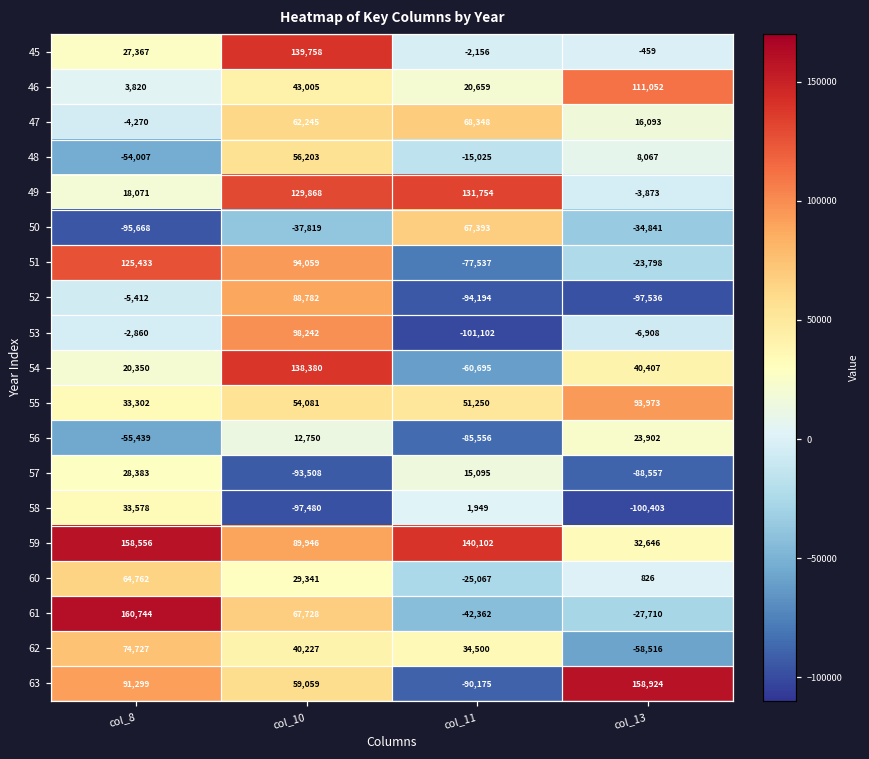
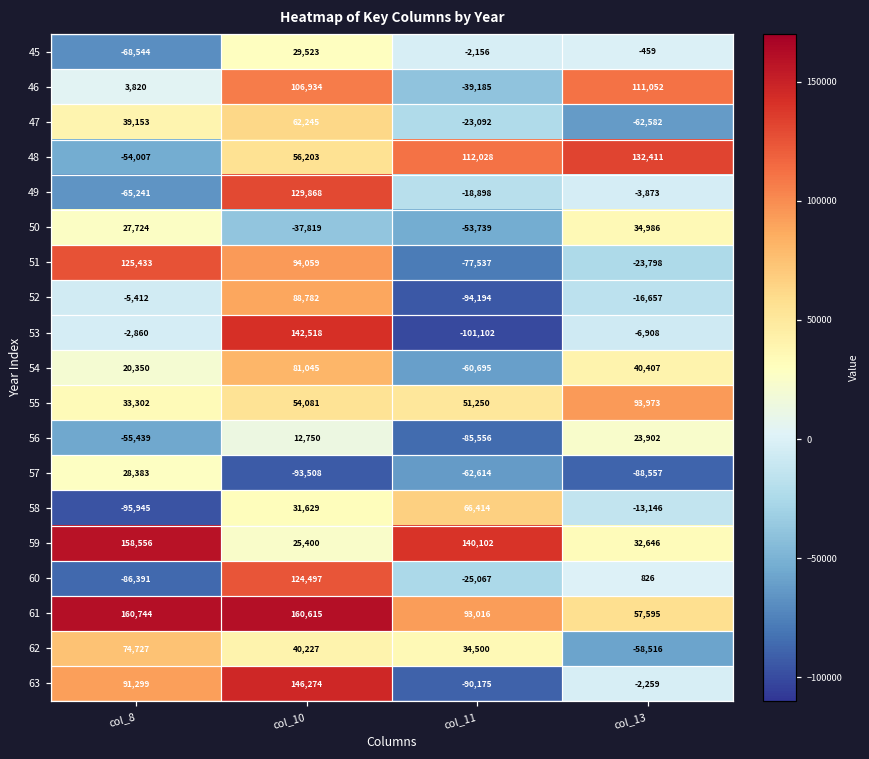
  {
    "45": {
-     "col_8": "27,367",
-     "col_10": "139,758",
+     "col_8": "-68,544",
+     "col_10": "29,523",
      "col_11": "-2,156",
      "col_13": "-459"
    },
    "46": {
      "col_8": "3,820",
-     "col_10": "43,005",
-     "col_11": "20,659",
+     "col_10": "106,934",
+     "col_11": "-39,185",
      "col_13": "111,052"
    },
    "47": {
-     "col_8": "-4,270",
+     "col_8": "39,153",
      "col_10": "62,245",
-     "col_11": "68,348",
-     "col_13": "16,093"
+     "col_11": "-23,092",
+     "col_13": "-62,582"
    },
    "48": {
      "col_8": "-54,007",
      "col_10": "56,203",
-     "col_11": "-15,025",
-     "col_13": "8,067"
+     "col_11": "112,028",
+     "col_13": "132,411"
    },
    "49": {
-     "col_8": "18,071",
+     "col_8": "-65,241",
      "col_10": "129,868",
-     "col_11": "131,754",
+     "col_11": "-18,898",
      "col_13": "-3,873"
    },
    "50": {
-     "col_8": "-95,668",
+     "col_8": "27,724",
      "col_10": "-37,819",
-     "col_11": "67,393",
-     "col_13": "-34,841"
+     "col_11": "-53,739",
+     "col_13": "34,986"
    },
    "51": {
      "col_8": "125,433",
      "col_10": "94,059",
      "col_11": "-77,537",
      "col_13": "-23,798"
    },
    "52": {
      "col_8": "-5,412",
      "col_10": "88,782",
      "col_11": "-94,194",
-     "col_13": "-97,536"
+     "col_13": "-16,657"
    },
    "53": {
      "col_8": "-2,860",
-     "col_10": "98,242",
+     "col_10": "142,518",
      "col_11": "-101,102",
      "col_13": "-6,908"
    },
    "54": {
      "col_8": "20,350",
-     "col_10": "138,380",
+     "col_10": "81,045",
      "col_11": "-60,695",
      "col_13": "40,407"
    },
    "55": {
      "col_8": "33,302",
      "col_10": "54,081",
      "col_11": "51,250",
      "col_13": "93,973"
    },
    "56": {
      "col_8": "-55,439",
      "col_10": "12,750",
      "col_11": "-85,556",
      "col_13": "23,902"
    },
    "57": {
      "col_8": "28,383",
      "col_10": "-93,508",
-     "col_11": "15,095",
+     "col_11": "-62,614",
      "col_13": "-88,557"
    },
    "58": {
-     "col_8": "33,578",
-     "col_10": "-97,480",
-     "col_11": "1,949",
-     "col_13": "-100,403"
+     "col_8": "-95,945",
+     "col_10": "31,629",
+     "col_11": "66,414",
+     "col_13": "-13,146"
    },
    "59": {
      "col_8": "158,556",
-     "col_10": "89,946",
+     "col_10": "25,400",
      "col_11": "140,102",
      "col_13": "32,646"
    },
    "60": {
-     "col_8": "64,762",
-     "col_10": "29,341",
+     "col_8": "-86,391",
+     "col_10": "124,497",
      "col_11": "-25,067",
      "col_13": "826"
    },
    "61": {
      "col_8": "160,744",
-     "col_10": "67,728",
-     "col_11": "-42,362",
-     "col_13": "-27,710"
+     "col_10": "160,615",
+     "col_11": "93,016",
+     "col_13": "57,595"
    },
    "62": {
      "col_8": "74,727",
      "col_10": "40,227",
      "col_11": "34,500",
      "col_13": "-58,516"
    },
    "63": {
      "col_8": "91,299",
-     "col_10": "59,059",
+     "col_10": "146,274",
      "col_11": "-90,175",
-     "col_13": "158,924"
+     "col_13": "-2,259"
    }
  }
